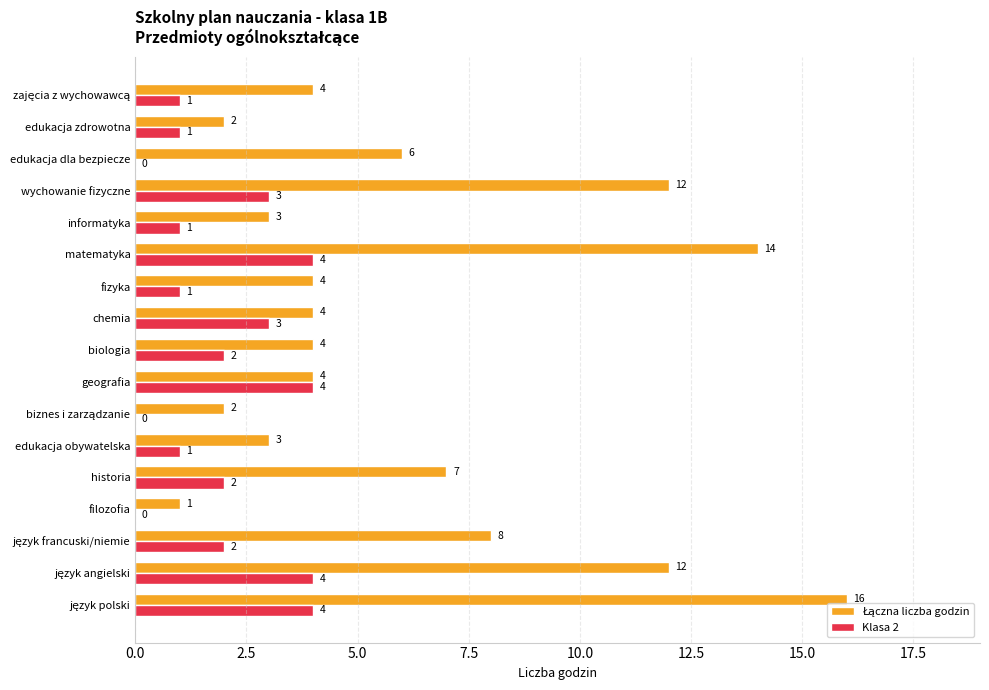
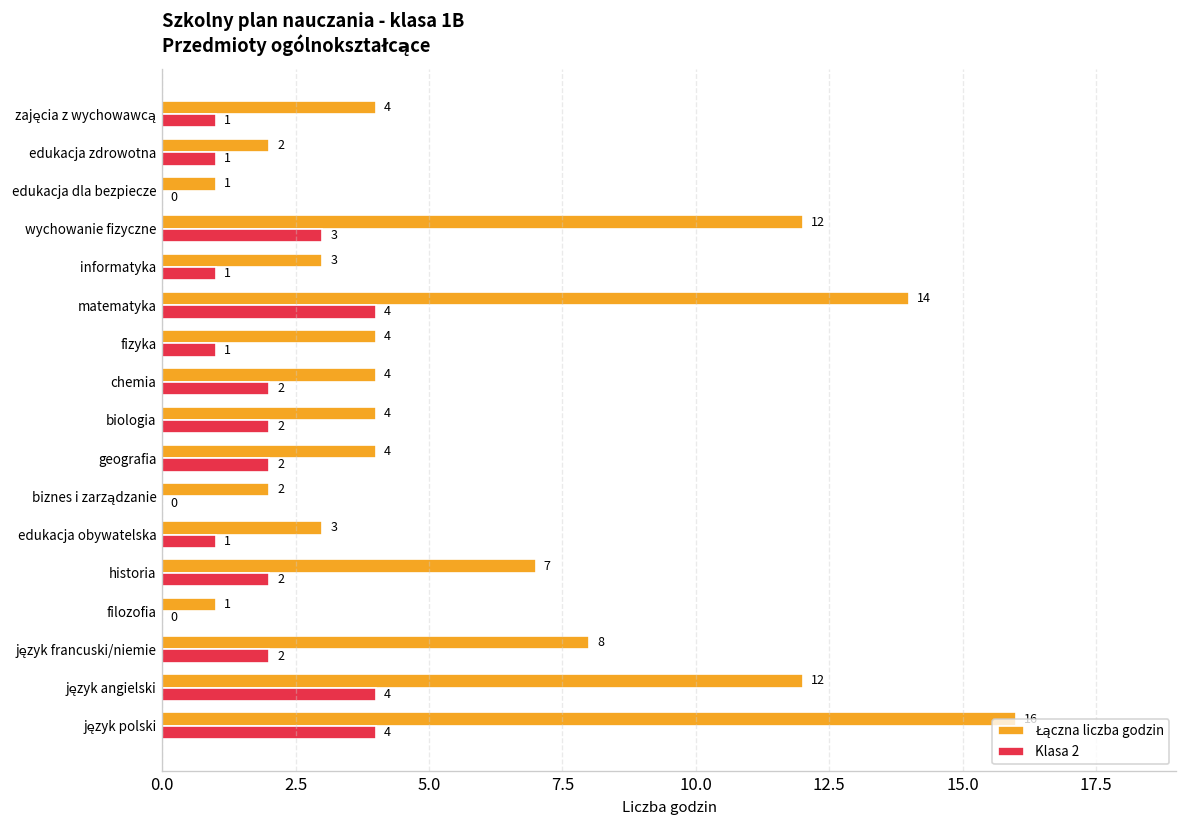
  {
    "Łączna liczba godzin": {
      "zajęcia z wychowawcą": 4,
      "edukacja zdrowotna": 2,
-     "edukacja dla bezpiecze": 6,
+     "edukacja dla bezpiecze": 1,
      "wychowanie fizyczne": 12,
      "informatyka": 3,
      "matematyka": 14,
      "fizyka": 4,
      "chemia": 4,
      "biologia": 4,
      "geografia": 4,
      "biznes i zarządzanie": 2,
      "edukacja obywatelska": 3,
      "historia": 7,
      "filozofia": 1,
      "język francuski/niemie": 8,
      "język angielski": 12
    },
    "Klasa 2": {
      "zajęcia z wychowawcą": 1,
      "edukacja zdrowotna": 1,
      "edukacja dla bezpiecze": 0,
      "wychowanie fizyczne": 3,
      "informatyka": 1,
      "matematyka": 4,
      "fizyka": 1,
-     "chemia": 3,
+     "chemia": 2,
      "biologia": 2,
-     "geografia": 4,
+     "geografia": 2,
      "biznes i zarządzanie": 0,
      "edukacja obywatelska": 1,
      "historia": 2,
      "filozofia": 0,
      "język francuski/niemie": 2,
      "język angielski": 4,
      "język polski": 4
    }
  }
